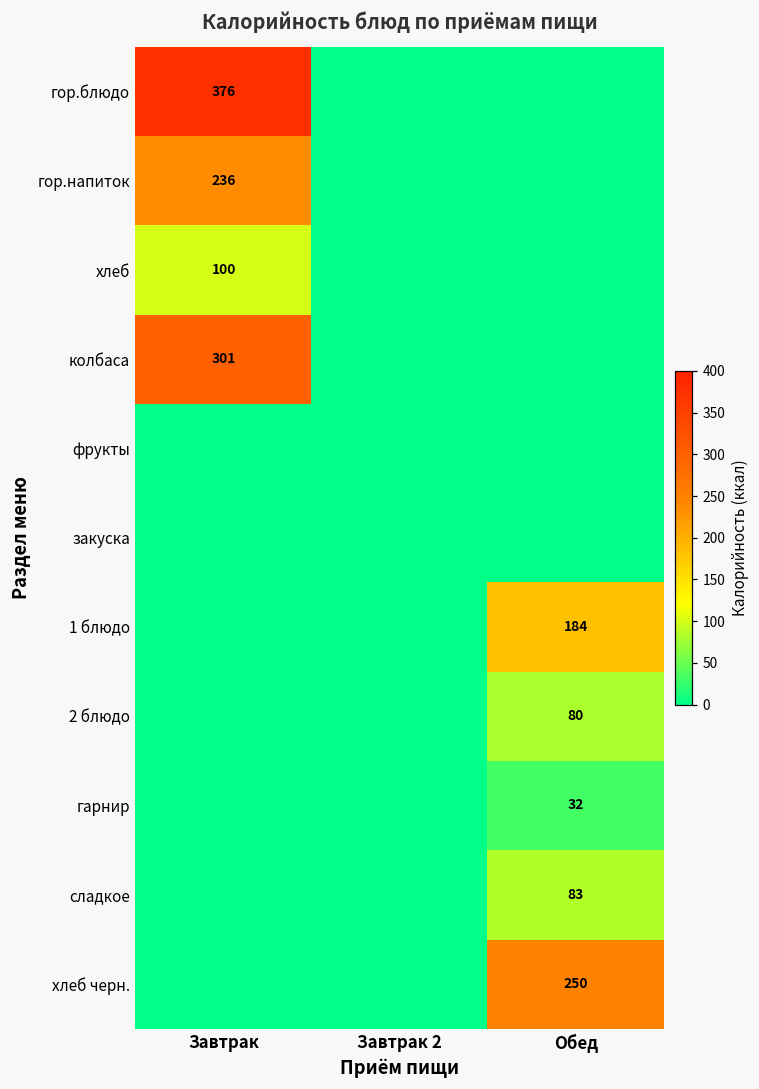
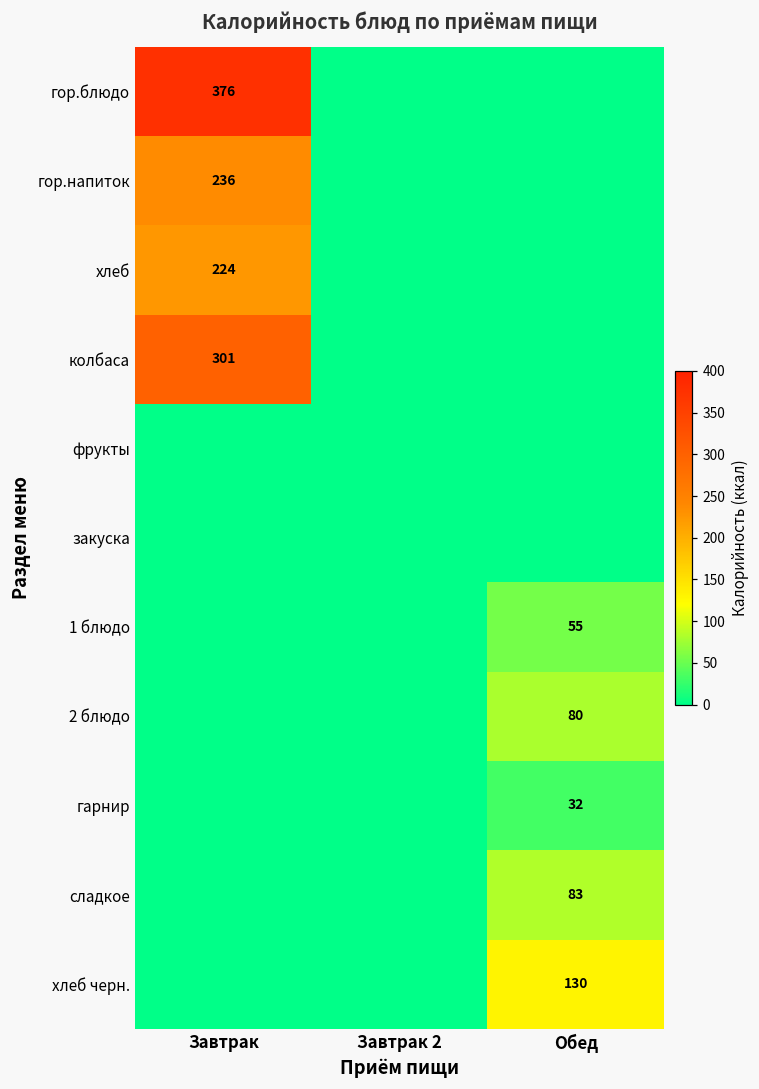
  {
    "гор.блюдо": {
      "Завтрак": 376
    },
    "гор.напиток": {
      "Завтрак": 236
    },
    "хлеб": {
-     "Завтрак": 100
+     "Завтрак": 224
    },
    "колбаса": {
      "Завтрак": 301
    },
    "1 блюдо": {
-     "Обед": 184
+     "Обед": 55
    },
    "2 блюдо": {
      "Обед": 80
    },
    "гарнир": {
      "Обед": 32
    },
    "сладкое": {
      "Обед": 83
    },
    "хлеб черн.": {
-     "Обед": 250
+     "Обед": 130
    }
  }
